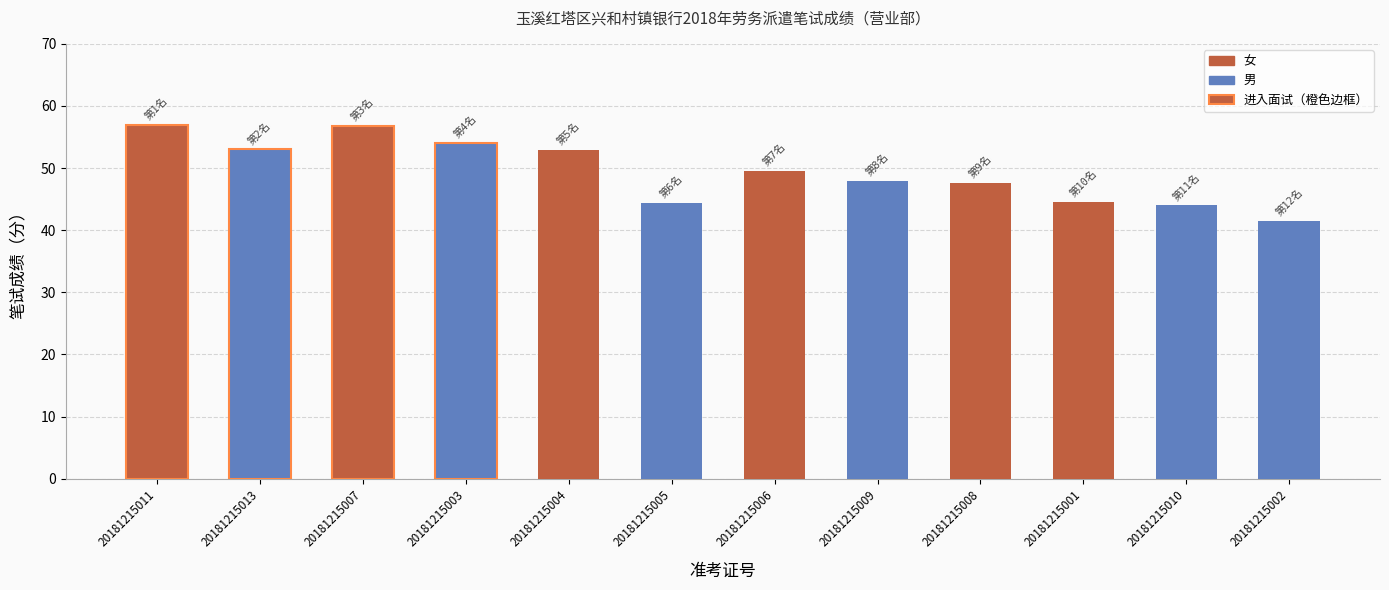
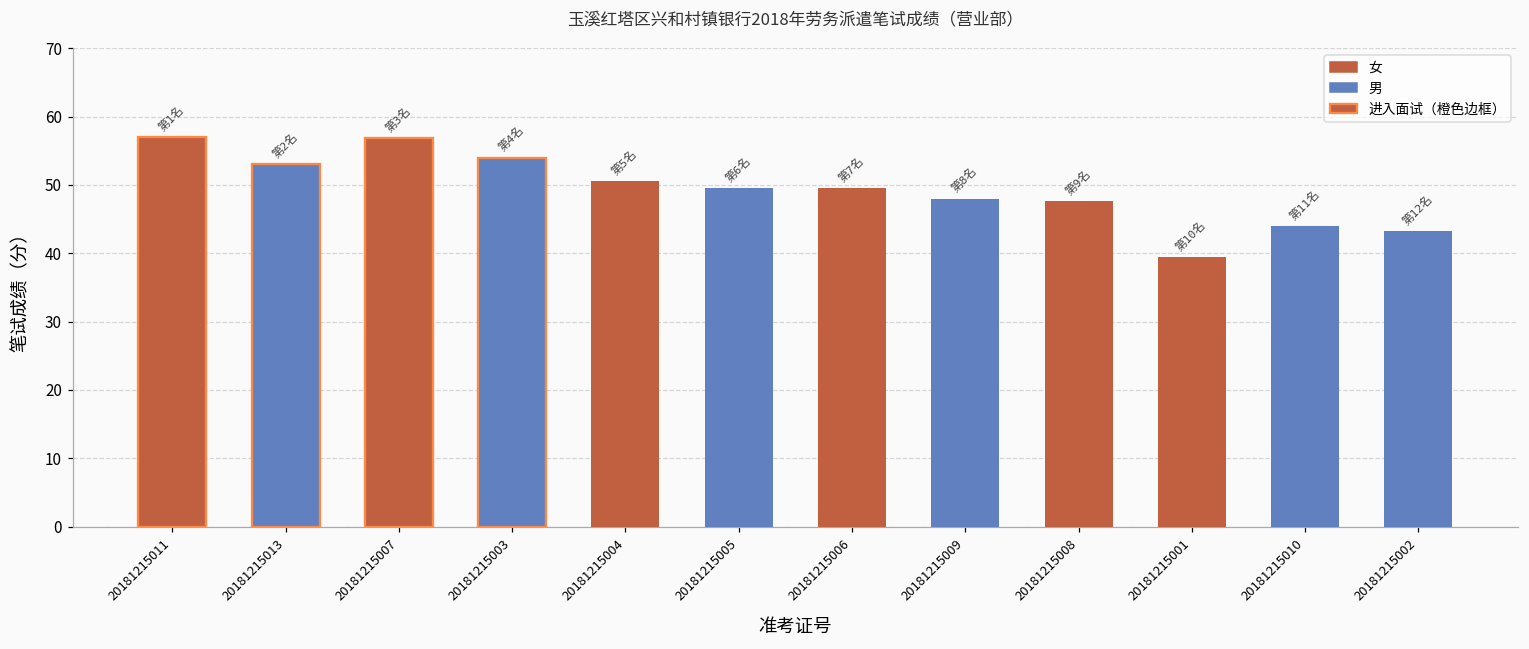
  {
    "20181215011": 57,
    "20181215013": 53,
    "20181215007": 57,
    "20181215003": 54,
-   "20181215004": 53,
-   "20181215005": 44,
+   "20181215004": 51,
+   "20181215005": 50,
    "20181215006": 50,
    "20181215009": 48,
    "20181215008": 48,
-   "20181215001": 45,
+   "20181215001": 40,
    "20181215010": 44,
-   "20181215002": 42
+   "20181215002": 43
  }
